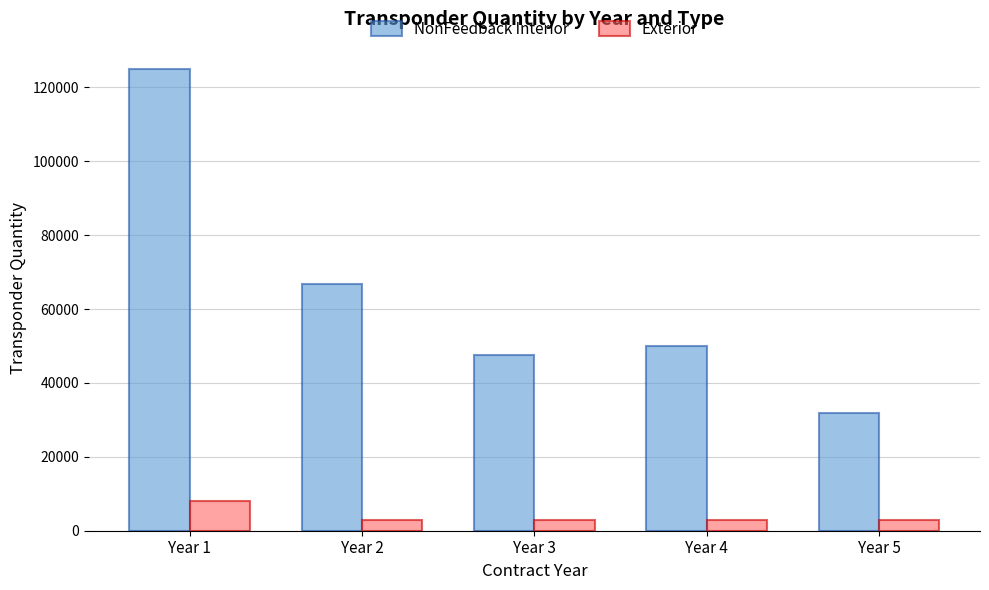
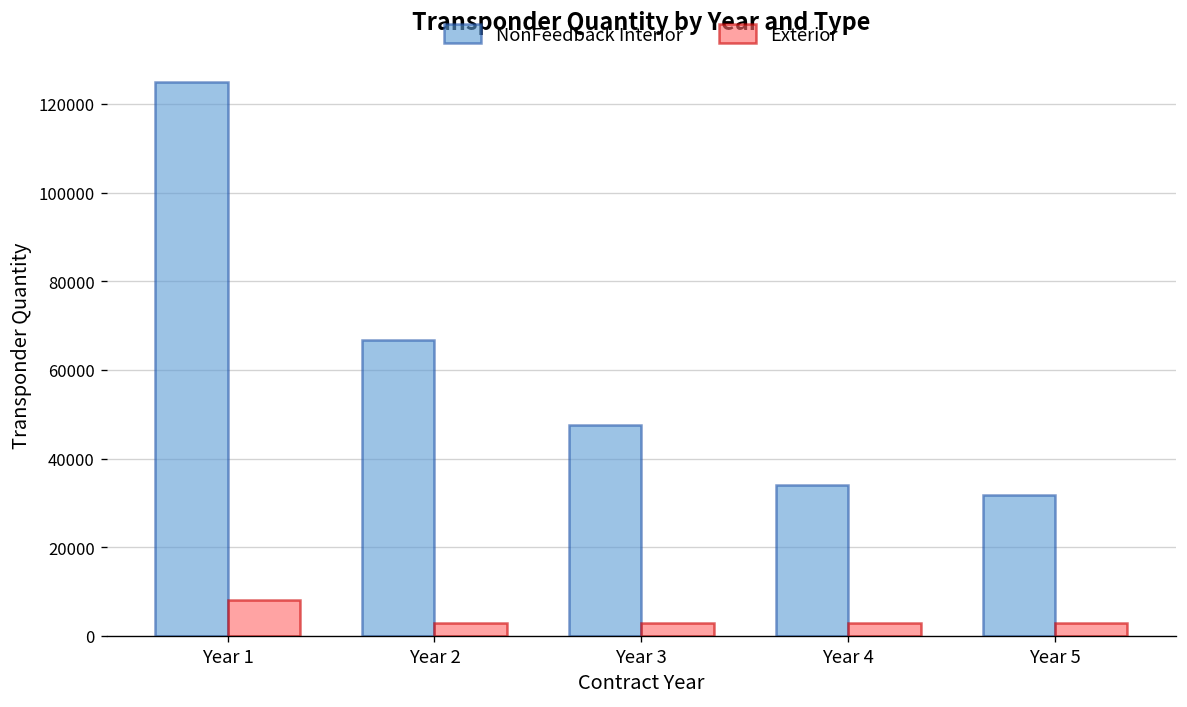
  {
    "NonFeedback Interior": {
      "Year 1": 125000,
      "Year 2": 67000,
      "Year 3": 48000,
-     "Year 4": 50000,
+     "Year 4": 34000,
      "Year 5": 32000
    },
    "Exterior": {
      "Year 1": 8000,
      "Year 2": 3000,
      "Year 3": 3000,
      "Year 4": 3000,
      "Year 5": 3000
    }
  }
